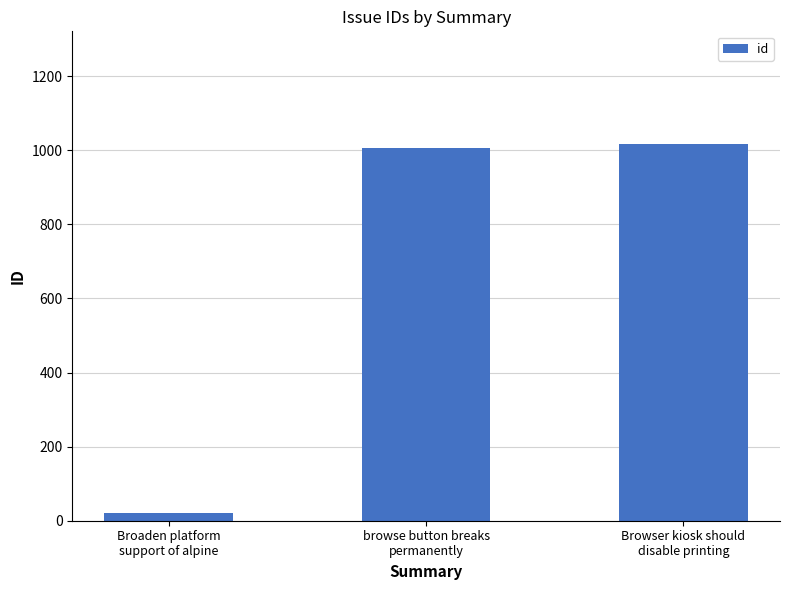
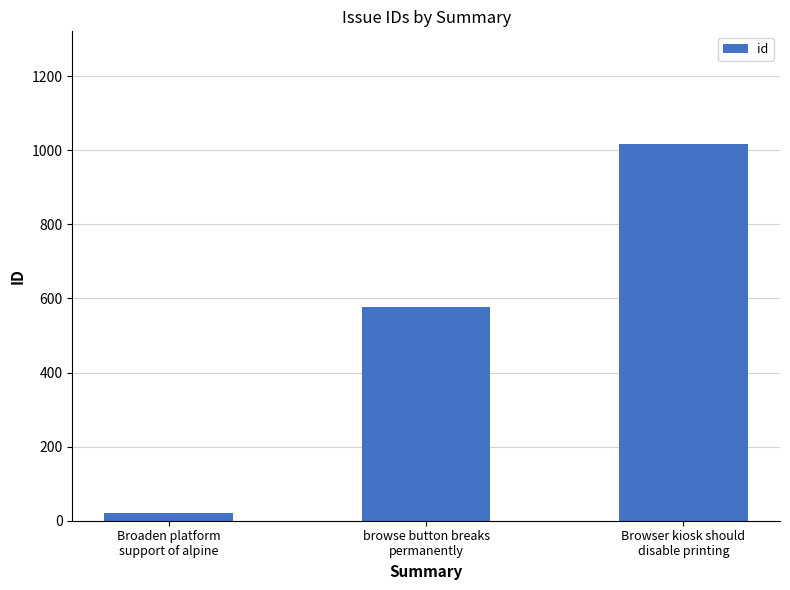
  {
    "Broaden platform support of alpine": 20,
-   "browse button breaks permanently": 1010,
+   "browse button breaks permanently": 580,
    "Browser kiosk should disable printing": 1020
  }
